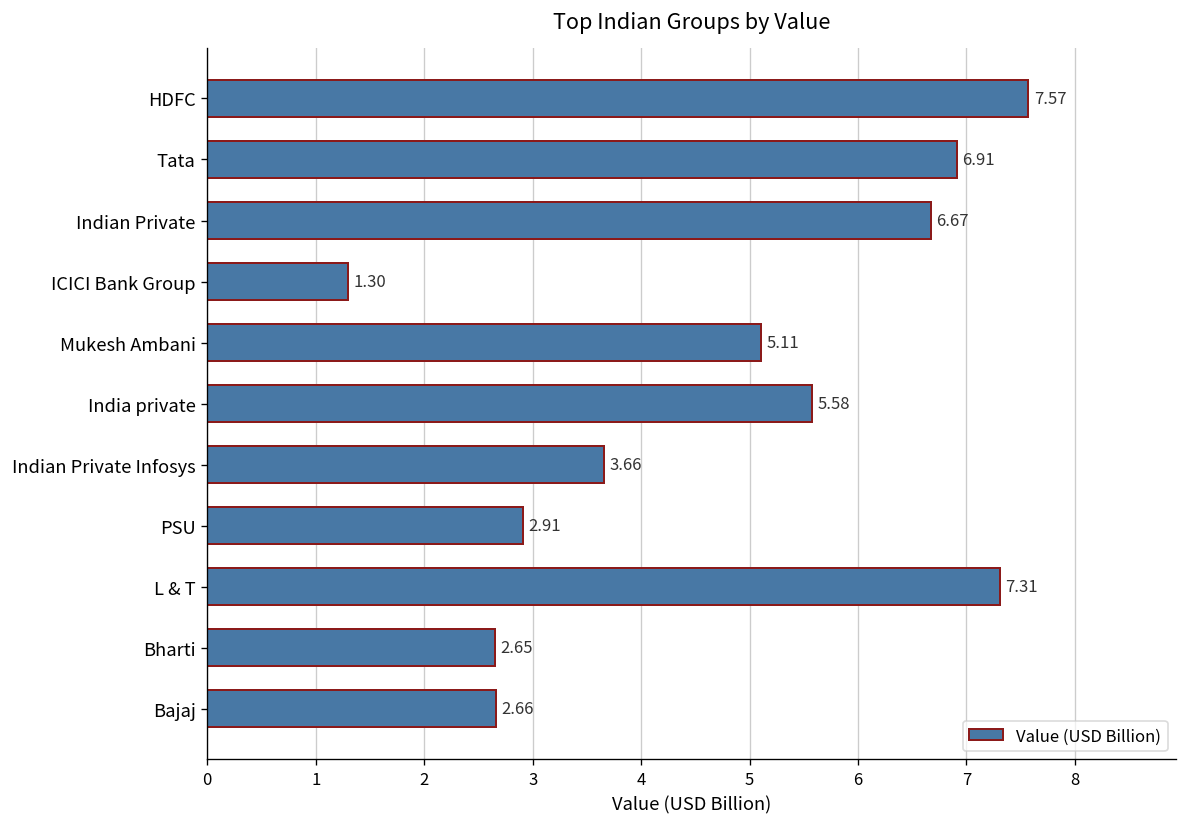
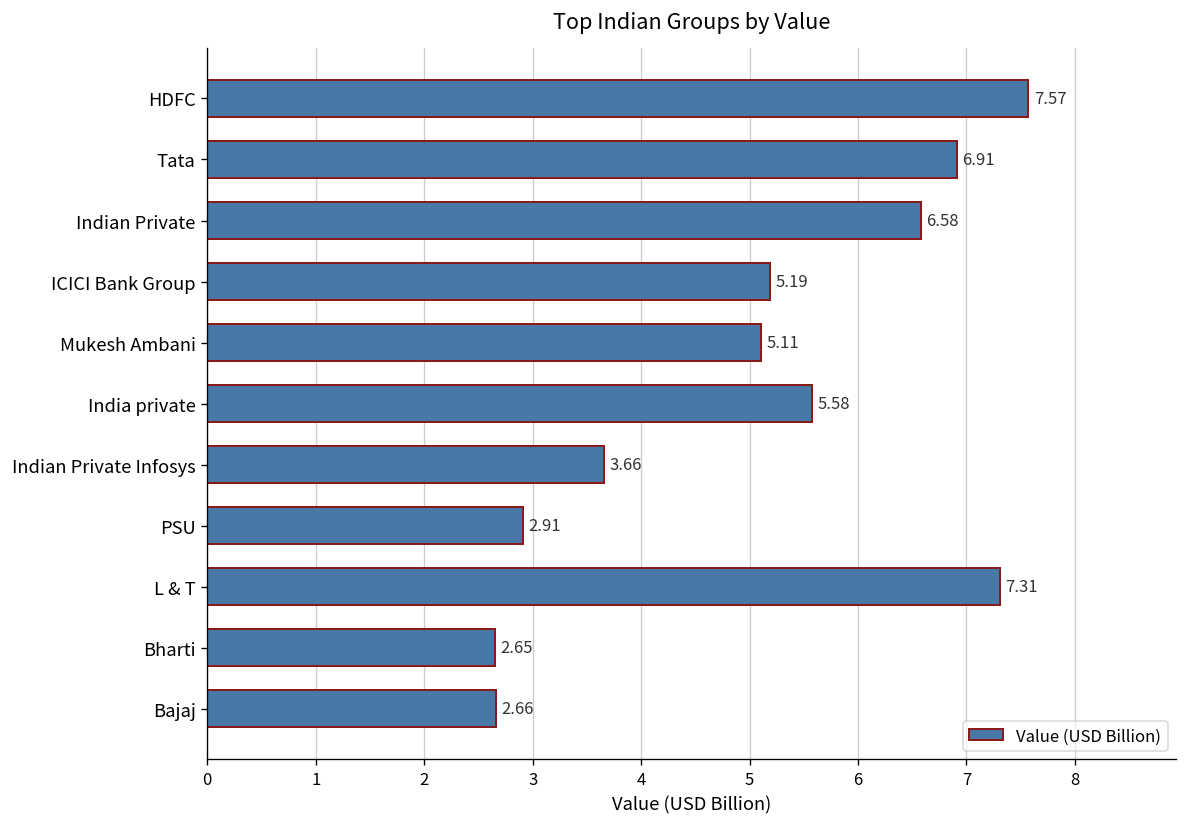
  {
    "HDFC": 7.57,
    "Tata": 6.91,
-   "Indian Private": 6.67,
-   "ICICI Bank Group": 1.30,
+   "Indian Private": 6.58,
+   "ICICI Bank Group": 5.19,
    "Mukesh Ambani": 5.11,
    "India private": 5.58,
    "Indian Private Infosys": 3.66,
    "PSU": 2.91,
    "L & T": 7.31,
    "Bharti": 2.65,
    "Bajaj": 2.66
  }
